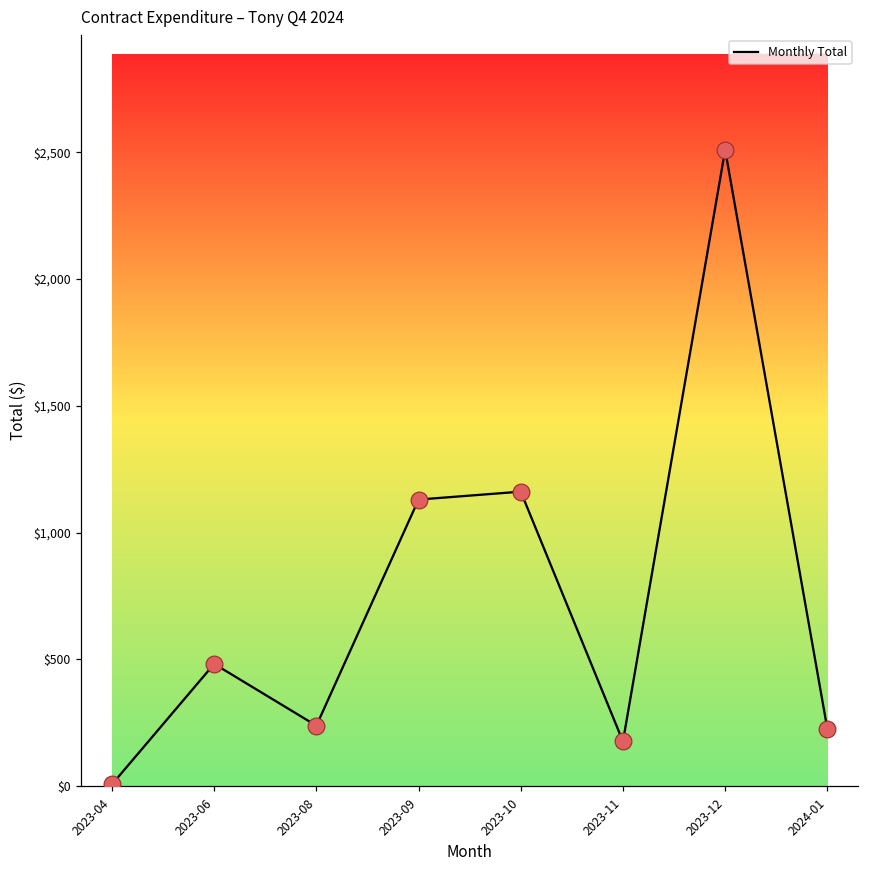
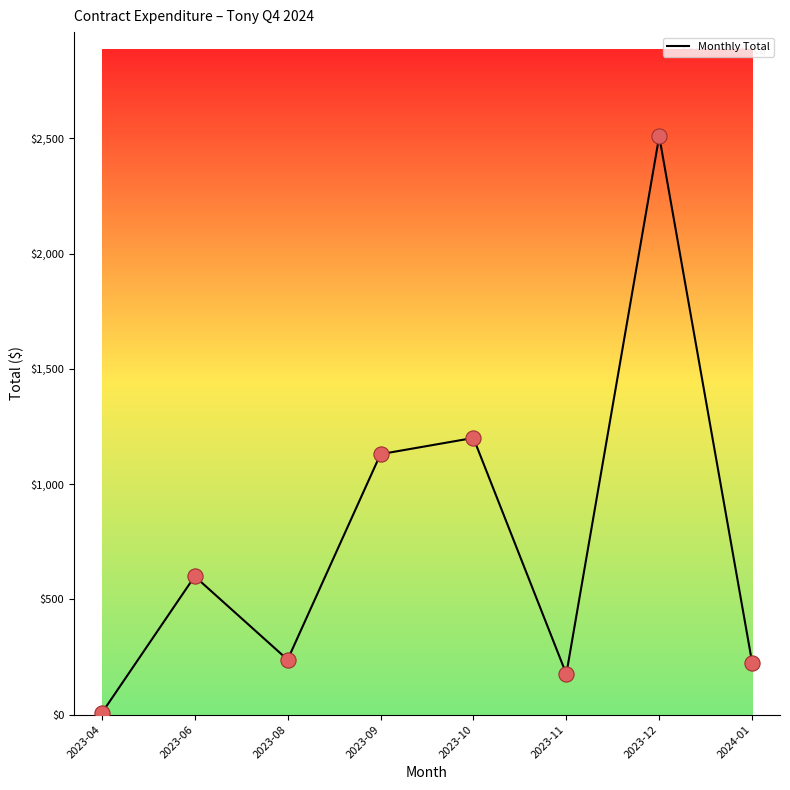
  {
    "2023-04": "$10",
-   "2023-06": "$480",
+   "2023-06": "$600",
    "2023-08": "$240",
    "2023-09": "$1,130",
-   "2023-10": "$1,160",
+   "2023-10": "$1,200",
    "2023-11": "$180",
    "2023-12": "$2,510",
    "2024-01": "$230"
  }
